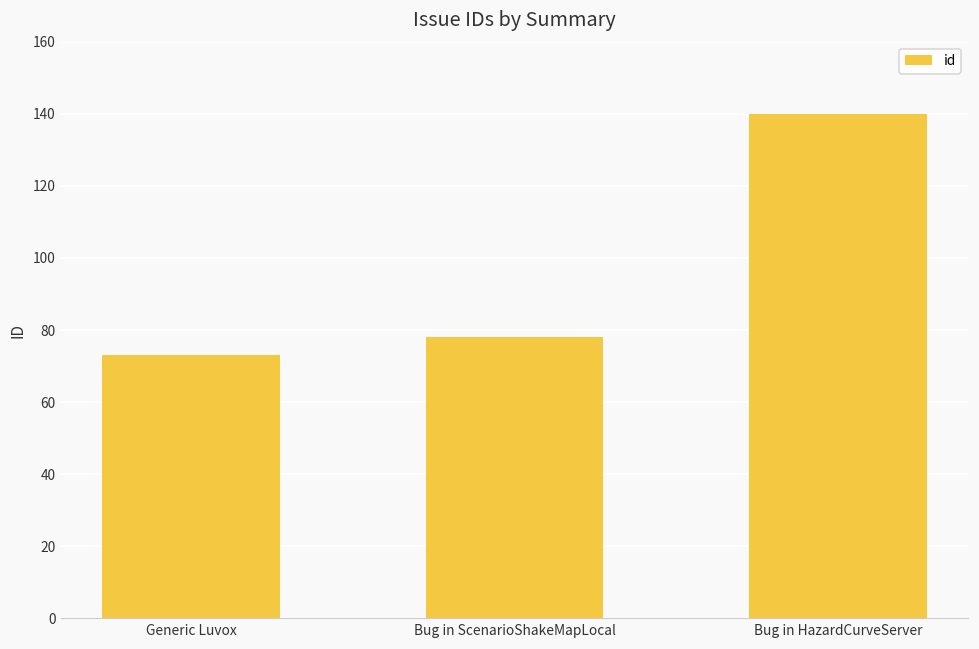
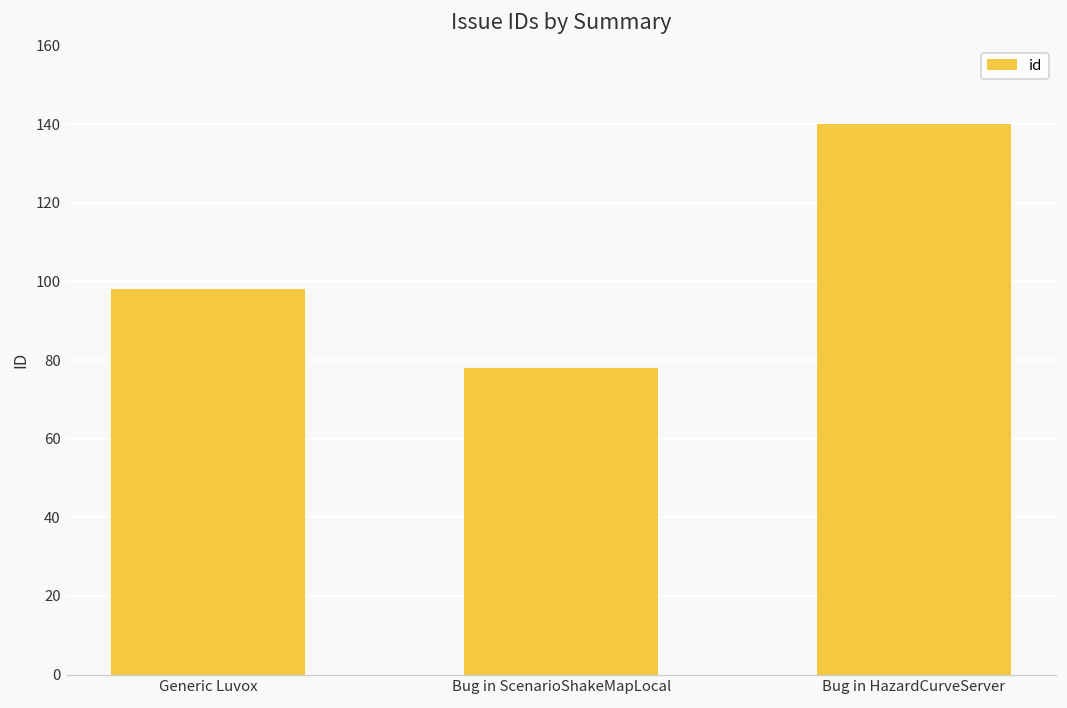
  {
-   "Generic Luvox": 73,
+   "Generic Luvox": 98,
    "Bug in ScenarioShakeMapLocal": 78,
    "Bug in HazardCurveServer": 140
  }
